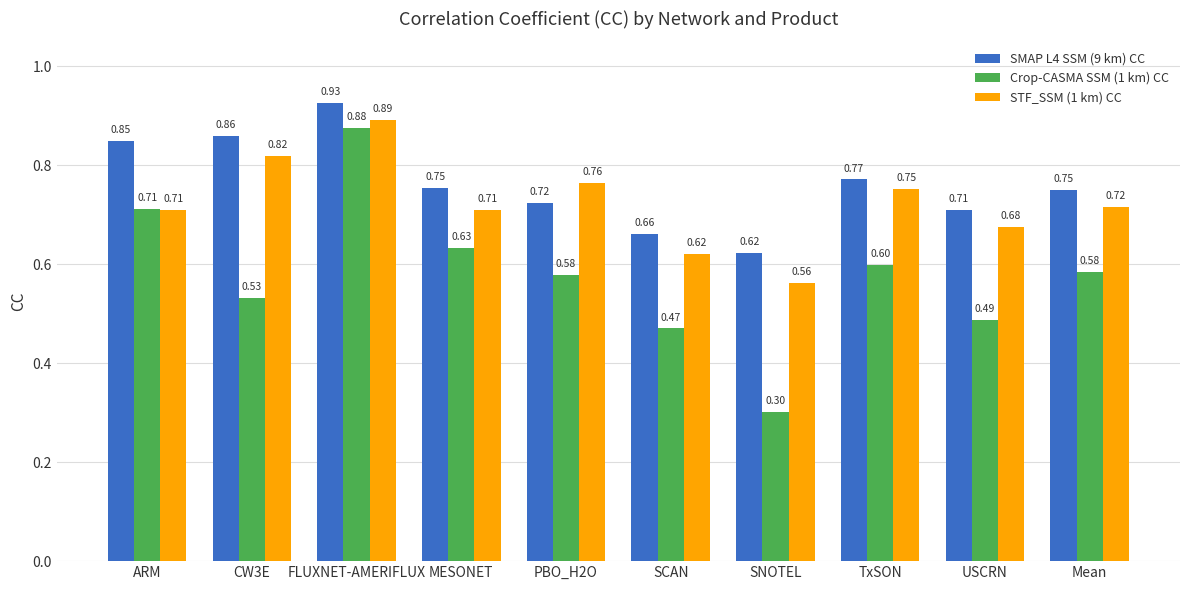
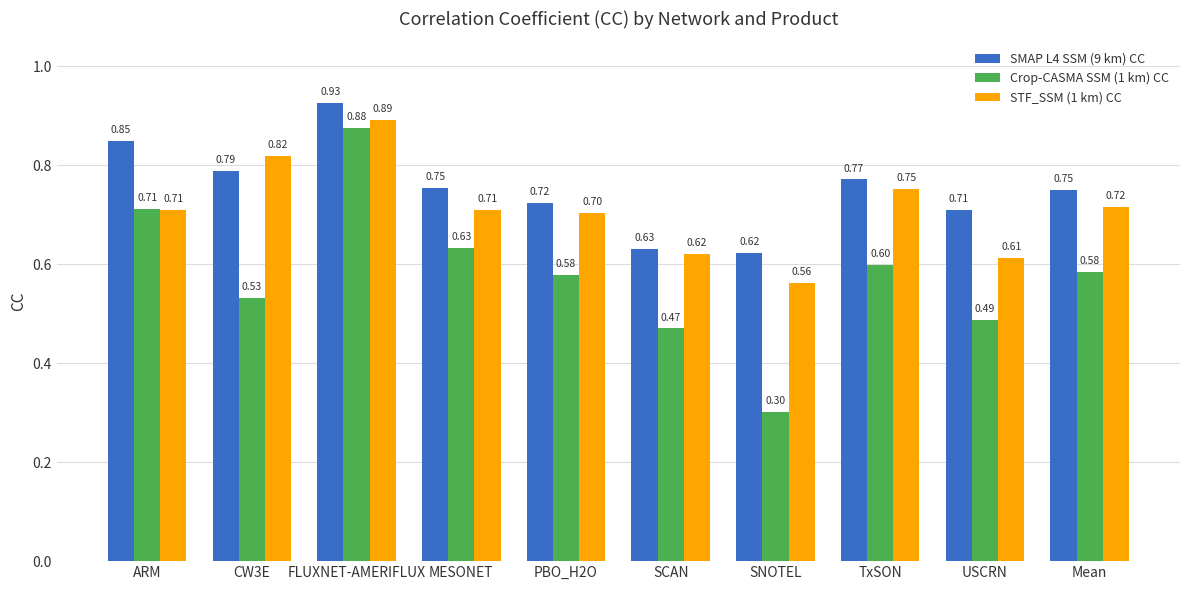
  {
    "SMAP L4 SSM (9 km) CC": {
      "ARM": 0.85,
-     "CW3E": 0.86,
+     "CW3E": 0.79,
      "FLUXNET-AMERIFLUX": 0.93,
      "MESONET": 0.75,
      "PBO_H2O": 0.72,
-     "SCAN": 0.66,
+     "SCAN": 0.63,
      "SNOTEL": 0.62,
      "TxSON": 0.77,
      "USCRN": 0.71,
      "Mean": 0.75
    },
    "Crop-CASMA SSM (1 km) CC": {
      "ARM": 0.71,
      "CW3E": 0.53,
      "FLUXNET-AMERIFLUX": 0.88,
      "MESONET": 0.63,
      "PBO_H2O": 0.58,
      "SCAN": 0.47,
      "SNOTEL": 0.30,
      "TxSON": 0.60,
      "USCRN": 0.49,
      "Mean": 0.58
    },
    "STF_SSM (1 km) CC": {
      "ARM": 0.71,
      "CW3E": 0.82,
      "FLUXNET-AMERIFLUX": 0.89,
      "MESONET": 0.71,
-     "PBO_H2O": 0.76,
+     "PBO_H2O": 0.70,
      "SCAN": 0.62,
      "SNOTEL": 0.56,
      "TxSON": 0.75,
-     "USCRN": 0.68,
+     "USCRN": 0.61,
      "Mean": 0.72
    }
  }
